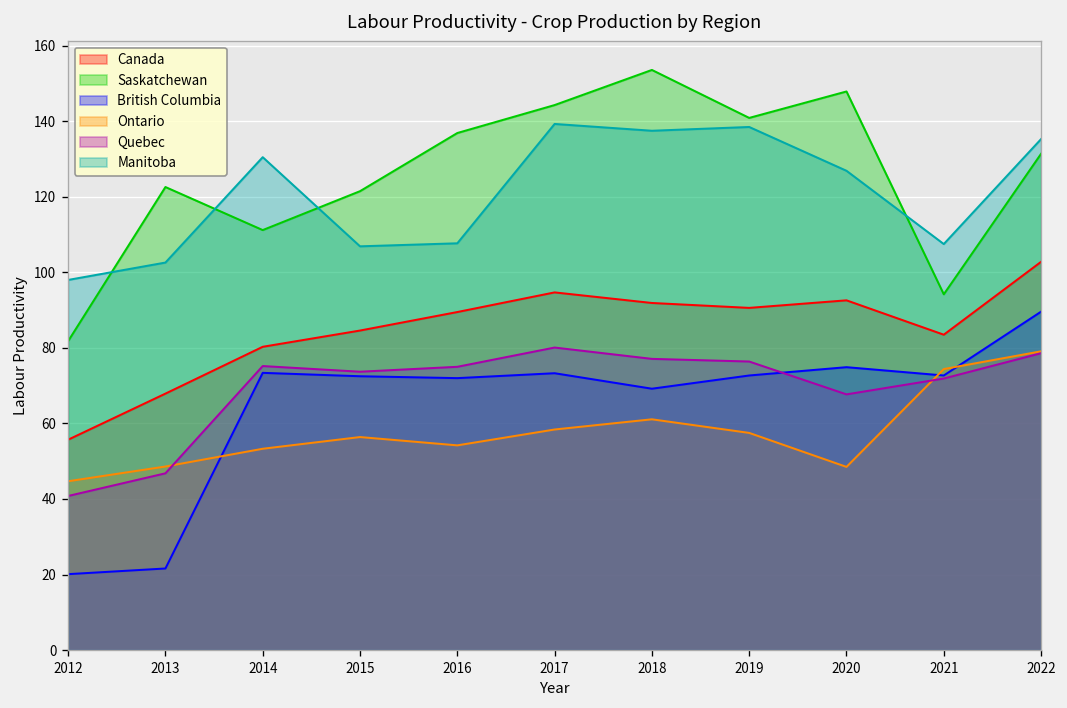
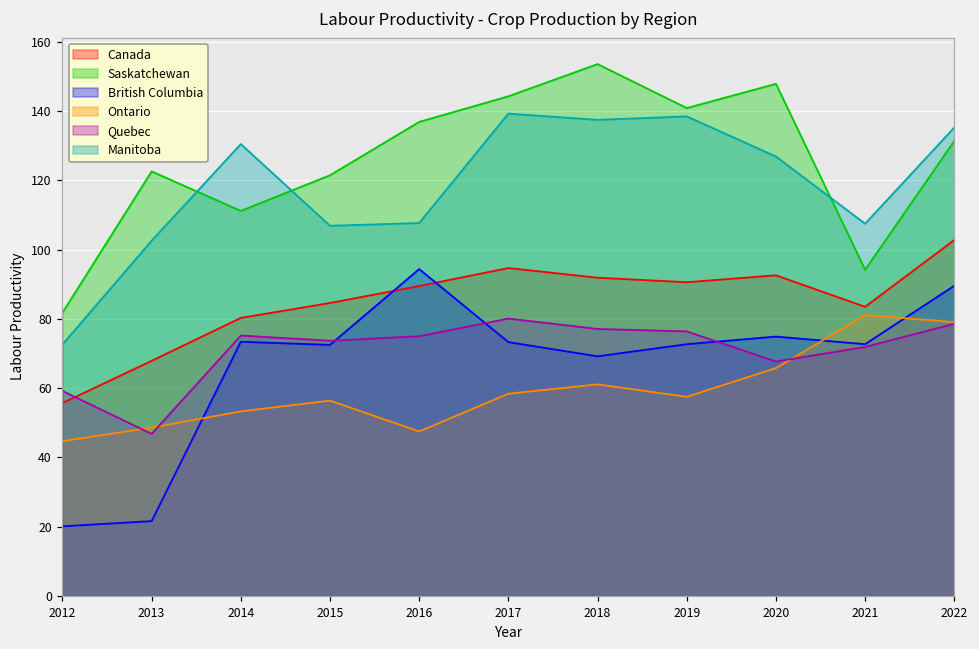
  {
    "Canada": {
      "2012": 56,
      "2013": 68,
      "2014": 80,
      "2015": 85,
      "2016": 90,
      "2017": 95,
      "2018": 92,
      "2019": 91,
      "2020": 93,
      "2021": 84,
      "2022": 103
    },
    "Saskatchewan": {
      "2012": 82,
      "2013": 123,
      "2014": 111,
      "2015": 122,
      "2016": 137,
      "2017": 144,
      "2018": 154,
      "2019": 141,
      "2020": 148,
      "2021": 94,
      "2022": 131
    },
    "British Columbia": {
      "2012": 20,
      "2013": 22,
      "2014": 73,
      "2015": 73,
-     "2016": 72,
+     "2016": 94,
      "2017": 73,
      "2018": 69,
      "2019": 73,
      "2020": 75,
      "2022": 90
    },
    "Ontario": {
      "2012": 45,
      "2013": 49,
      "2014": 53,
      "2015": 56,
-     "2016": 54,
+     "2016": 48,
      "2017": 58,
      "2018": 61,
      "2019": 58,
-     "2020": 49,
-     "2021": 74
+     "2020": 66,
+     "2021": 81
    },
    "Quebec": {
-     "2012": 41,
+     "2012": 59,
      "2013": 47,
      "2014": 75,
      "2015": 74,
      "2016": 75,
      "2017": 80,
      "2018": 77,
      "2019": 76,
      "2020": 68
    },
    "Manitoba": {
-     "2012": 98,
+     "2012": 73,
      "2013": 103,
      "2014": 131,
      "2015": 107,
      "2016": 108,
      "2017": 139,
      "2018": 138,
      "2019": 139,
      "2020": 127,
      "2021": 108,
      "2022": 135
    }
  }
